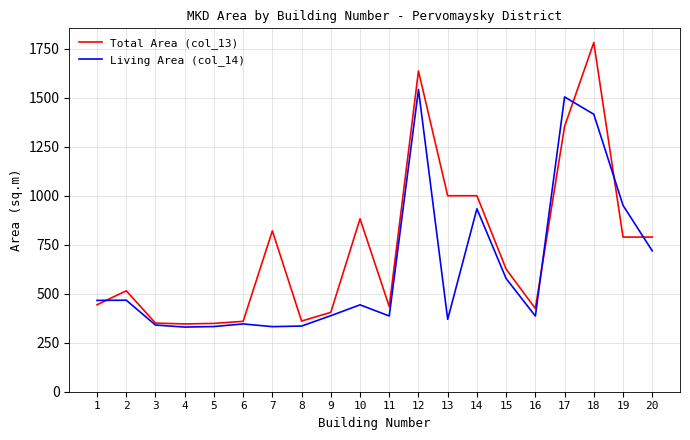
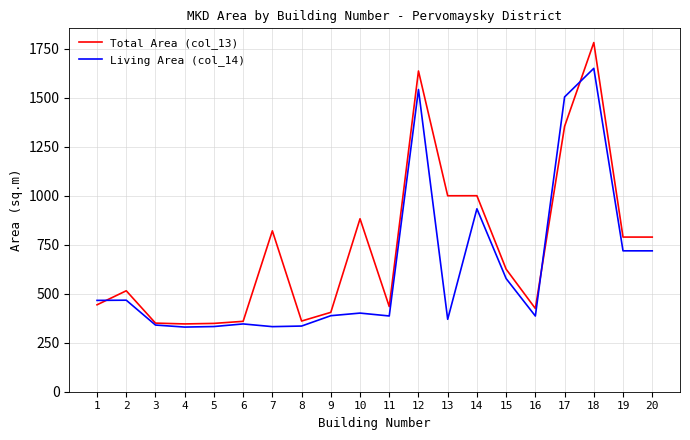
  {
    "Total Area (col_13)": {
      "1": 440,
      "2": 510,
      "4": 350,
      "5": 350,
      "6": 360,
      "7": 820,
      "8": 360,
      "9": 400,
      "10": 880,
      "11": 430,
      "12": 1640,
      "13": 1000,
      "14": 1000,
      "15": 630,
      "16": 420,
      "17": 1350,
      "18": 1780,
      "19": 790,
      "20": 790
    },
    "Living Area (col_14)": {
      "1": 470,
      "2": 470,
      "4": 330,
      "5": 330,
      "6": 350,
      "7": 330,
      "8": 340,
      "9": 390,
-     "10": 440,
+     "10": 400,
      "11": 390,
      "12": 1540,
      "13": 370,
      "14": 930,
      "15": 580,
      "16": 390,
      "17": 1500,
-     "18": 1420,
-     "19": 950,
+     "18": 1650,
+     "19": 720,
      "20": 720
    }
  }
